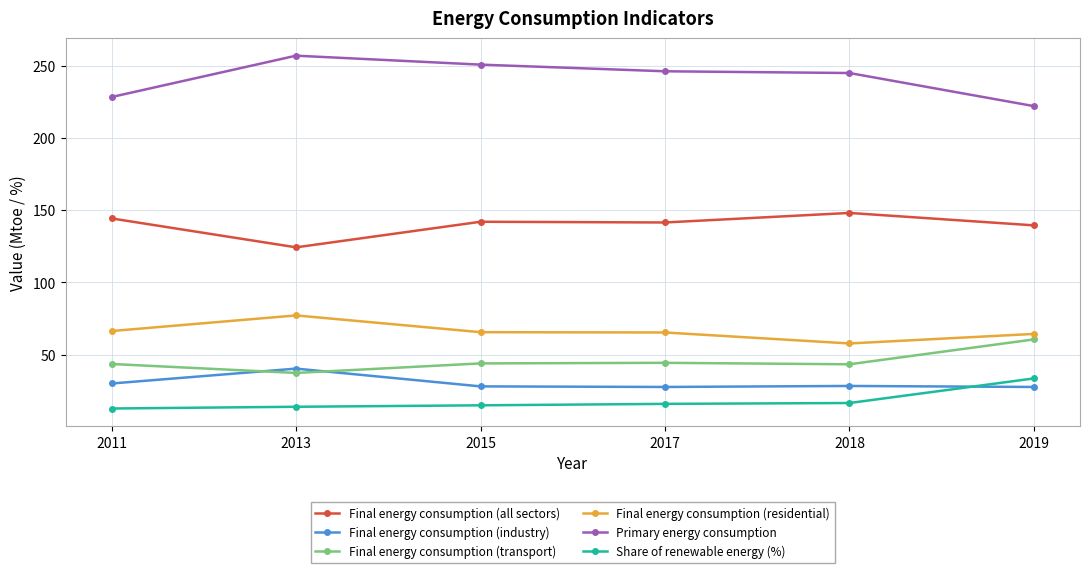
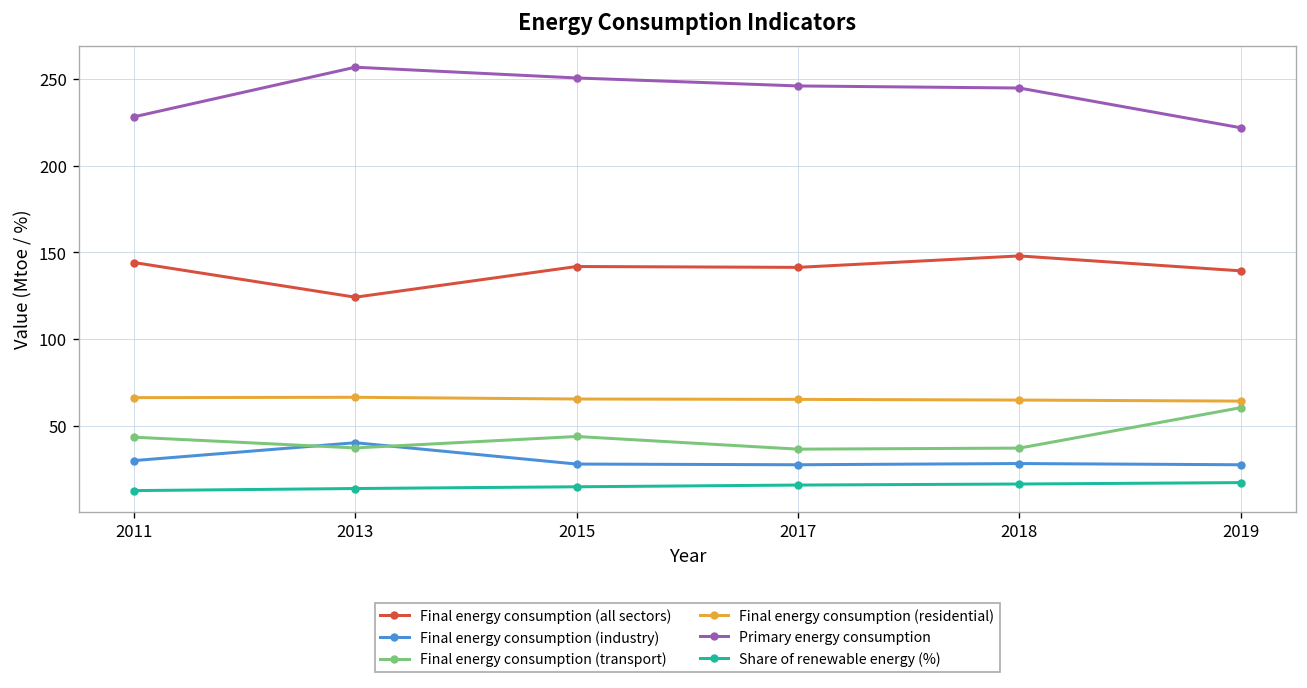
  {
    "Final energy consumption (all sectors)": {
      "2011": 144,
      "2013": 124,
      "2015": 142,
      "2017": 141,
      "2018": 148,
      "2019": 139
    },
    "Final energy consumption (industry)": {
      "2011": 30,
      "2013": 40,
      "2015": 28,
      "2017": 28,
      "2018": 28,
      "2019": 28
    },
    "Final energy consumption (transport)": {
      "2011": 44,
      "2013": 37,
      "2015": 44,
-     "2017": 44,
-     "2018": 43,
+     "2017": 37,
+     "2018": 37,
      "2019": 61
    },
    "Final energy consumption (residential)": {
      "2011": 66,
-     "2013": 77,
+     "2013": 67,
      "2015": 66,
      "2017": 65,
-     "2018": 58,
+     "2018": 65,
      "2019": 64
    },
    "Primary energy consumption": {
      "2011": 228,
      "2013": 257,
      "2015": 251,
      "2017": 246,
      "2018": 245,
      "2019": 222
    },
    "Share of renewable energy (%)": {
      "2011": 13,
      "2013": 14,
      "2015": 15,
      "2017": 16,
      "2018": 17,
-     "2019": 34
+     "2019": 17
    }
  }
